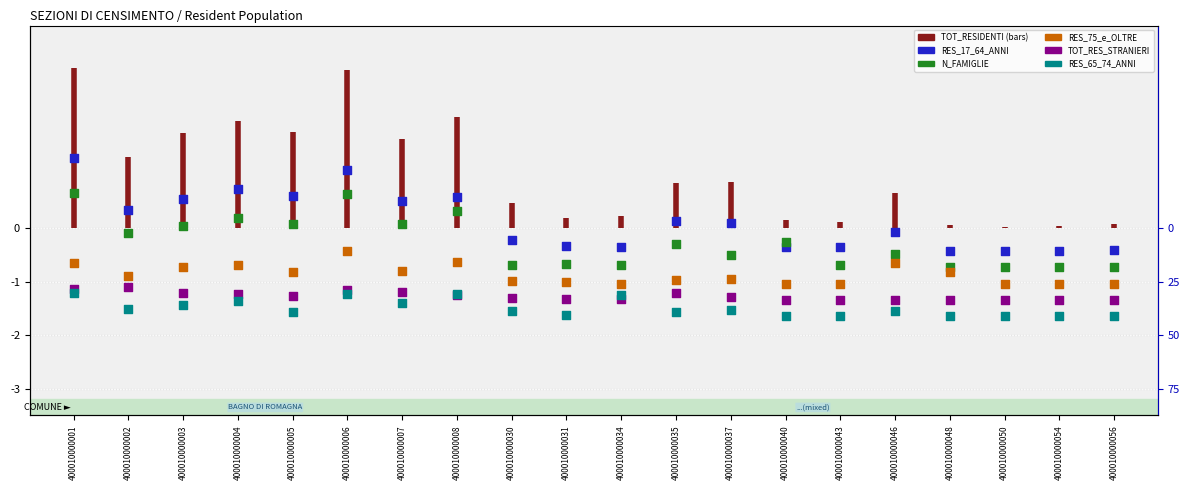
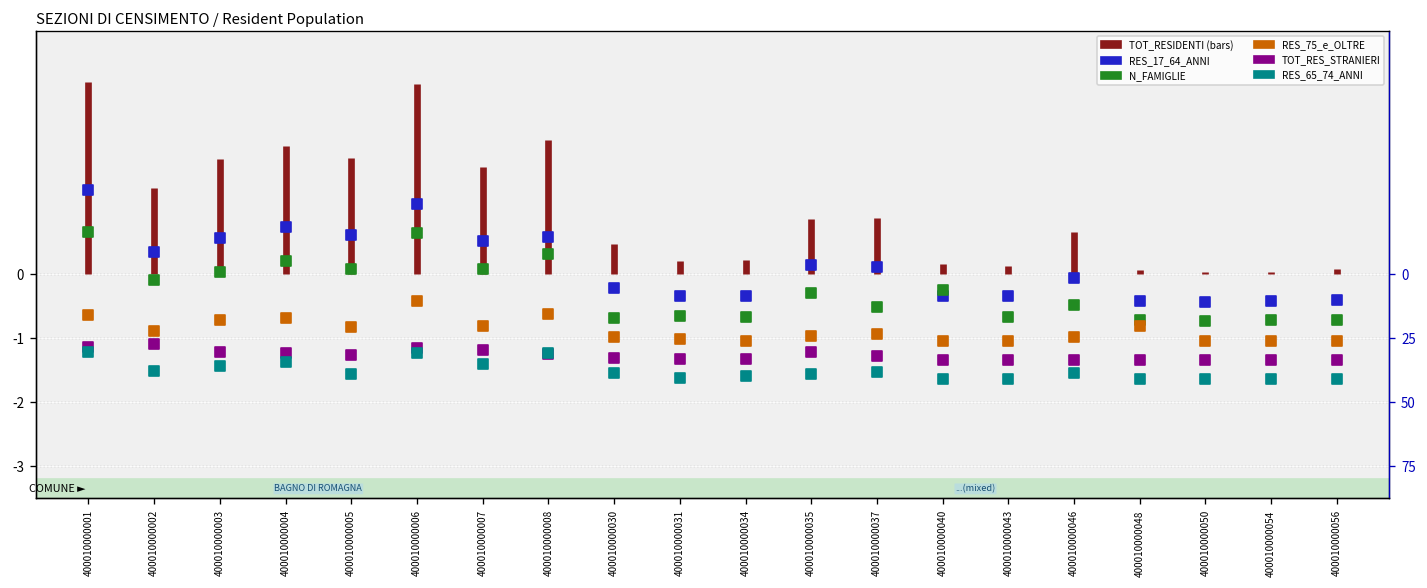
  {
    "RES_75_e_OLTRE": {
-     "400010000046": -0.6
+     "400010000046": -1.0
    },
    "RES_65_74_ANNI": {
-     "400010000034": -1.2
+     "400010000034": -1.6
    }
  }
